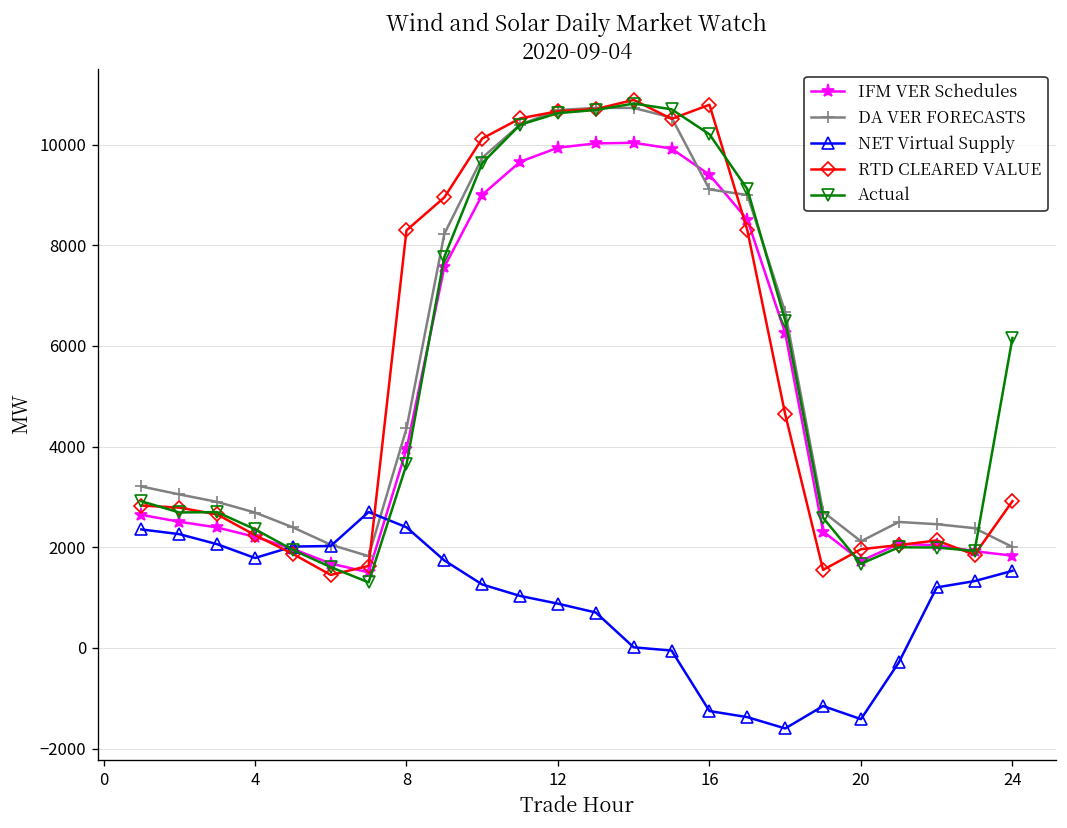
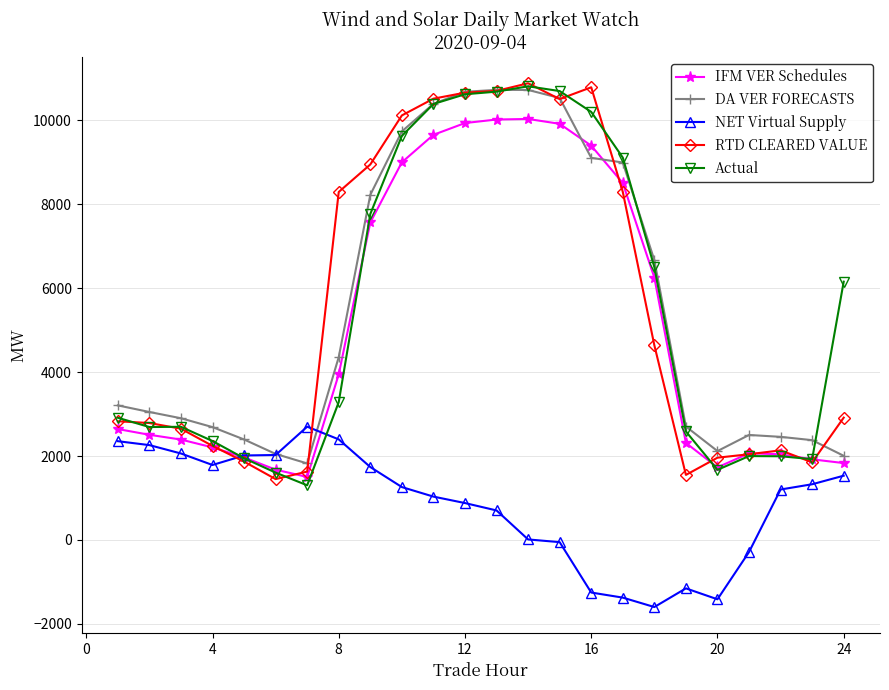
  {
    "IFM VER Schedules": {
      "8": 3900,
      "12": 9900,
      "16": 9400,
      "24": 1800
    },
    "DA VER FORECASTS": {
      "4": 2700,
      "8": 4400,
      "16": 9100,
      "20": 2100,
      "24": 2000
    },
    "NET Virtual Supply": {
      "4": 1800,
      "8": 2400,
      "12": 900,
      "16": -1300,
      "20": -1400,
      "24": 1500
    },
    "RTD CLEARED VALUE": {
      "8": 8300,
      "16": 10800,
      "20": 2000,
      "24": 2900
    },
    "Actual": {
      "4": 2400,
-     "8": 3600,
+     "8": 3300,
      "16": 10200,
      "24": 6200
    }
  }
